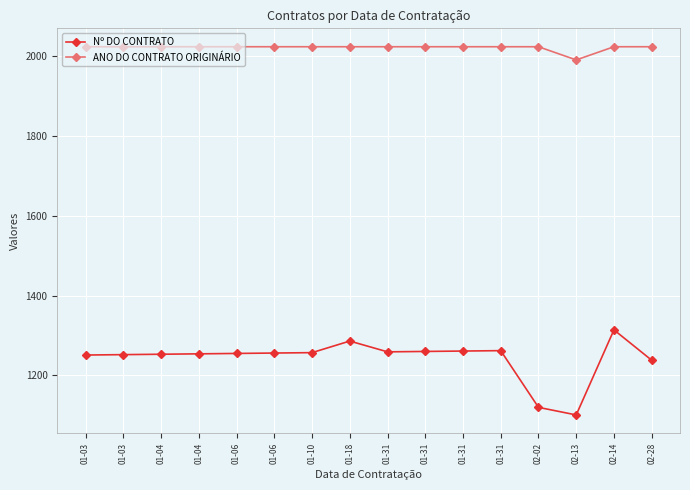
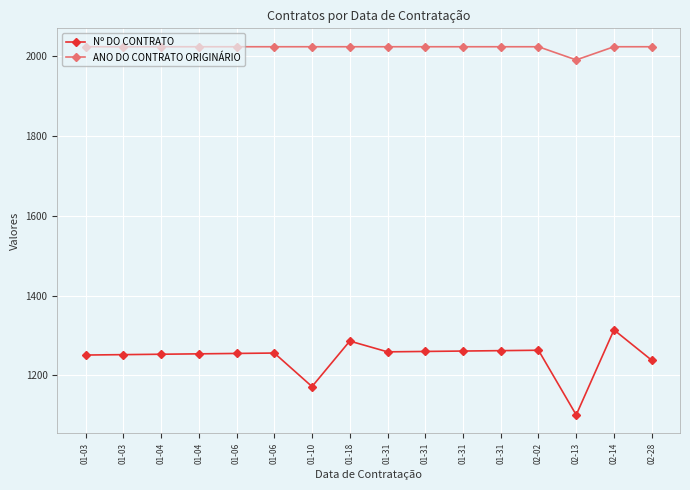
  {
    "Nº DO CONTRATO": {
-     "01-10": 1260,
+     "01-10": 1170,
      "01-18": 1290,
-     "02-02": 1120,
+     "02-02": 1260,
      "02-13": 1100,
      "02-14": 1310,
      "02-28": 1240
    },
    "ANO DO CONTRATO ORIGINÁRIO": {
      "01-10": 2020,
      "01-18": 2020,
      "02-02": 2020,
      "02-13": 1990,
      "02-14": 2020,
      "02-28": 2020
    }
  }
